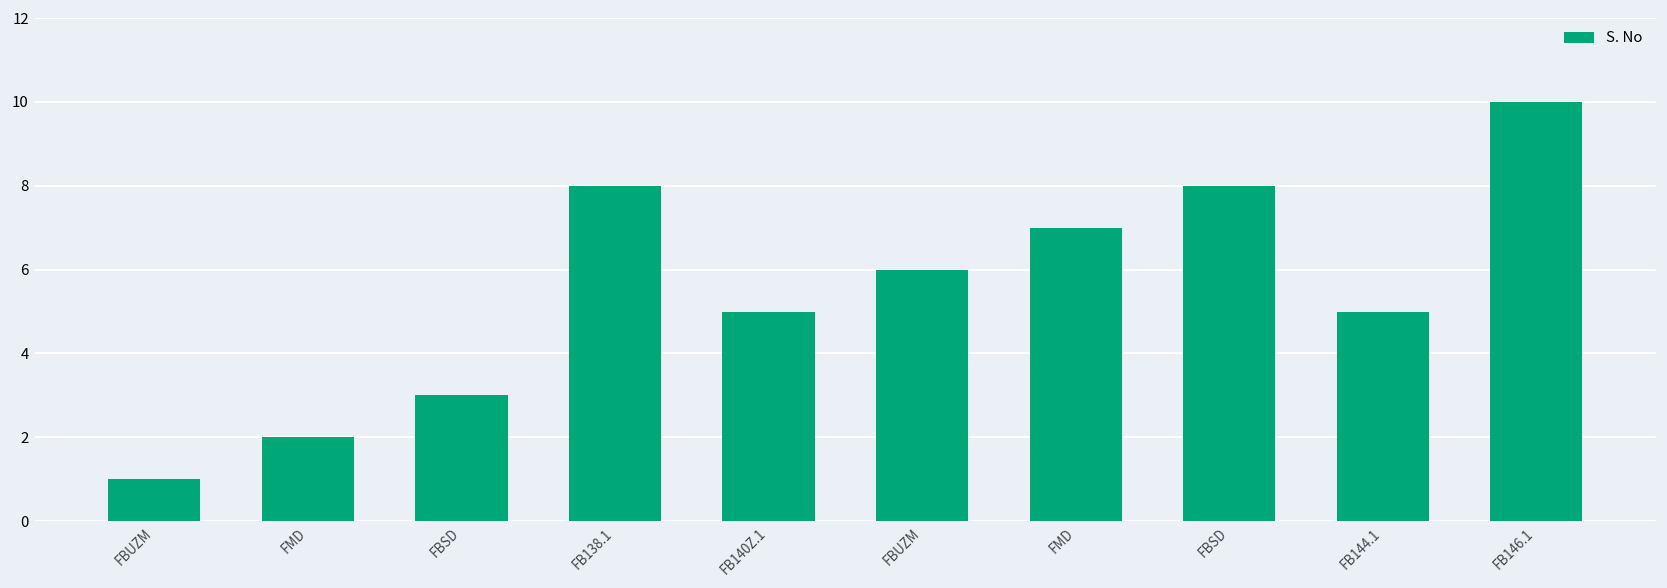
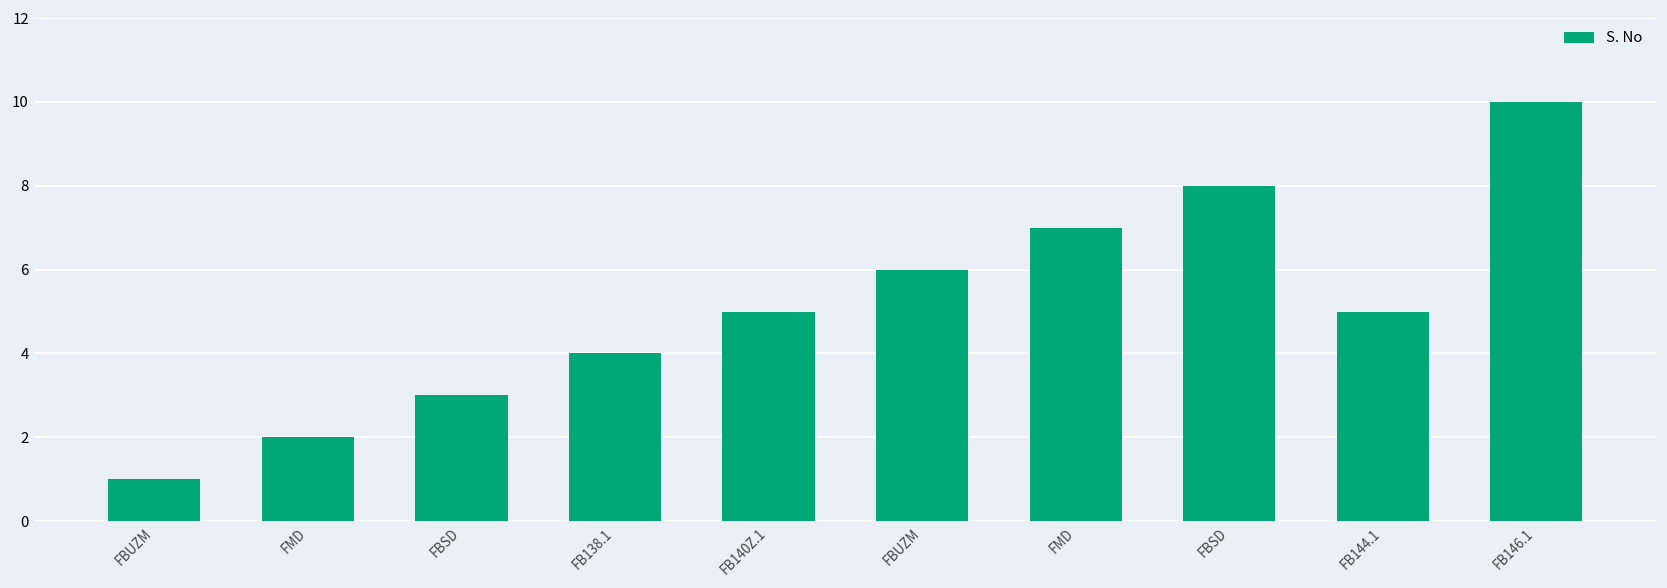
  {
-   "FB138.1": 8,
+   "FB138.1": 4,
    "FB140Z.1": 5,
    "FB144.1": 5,
    "FB146.1": 10
  }
